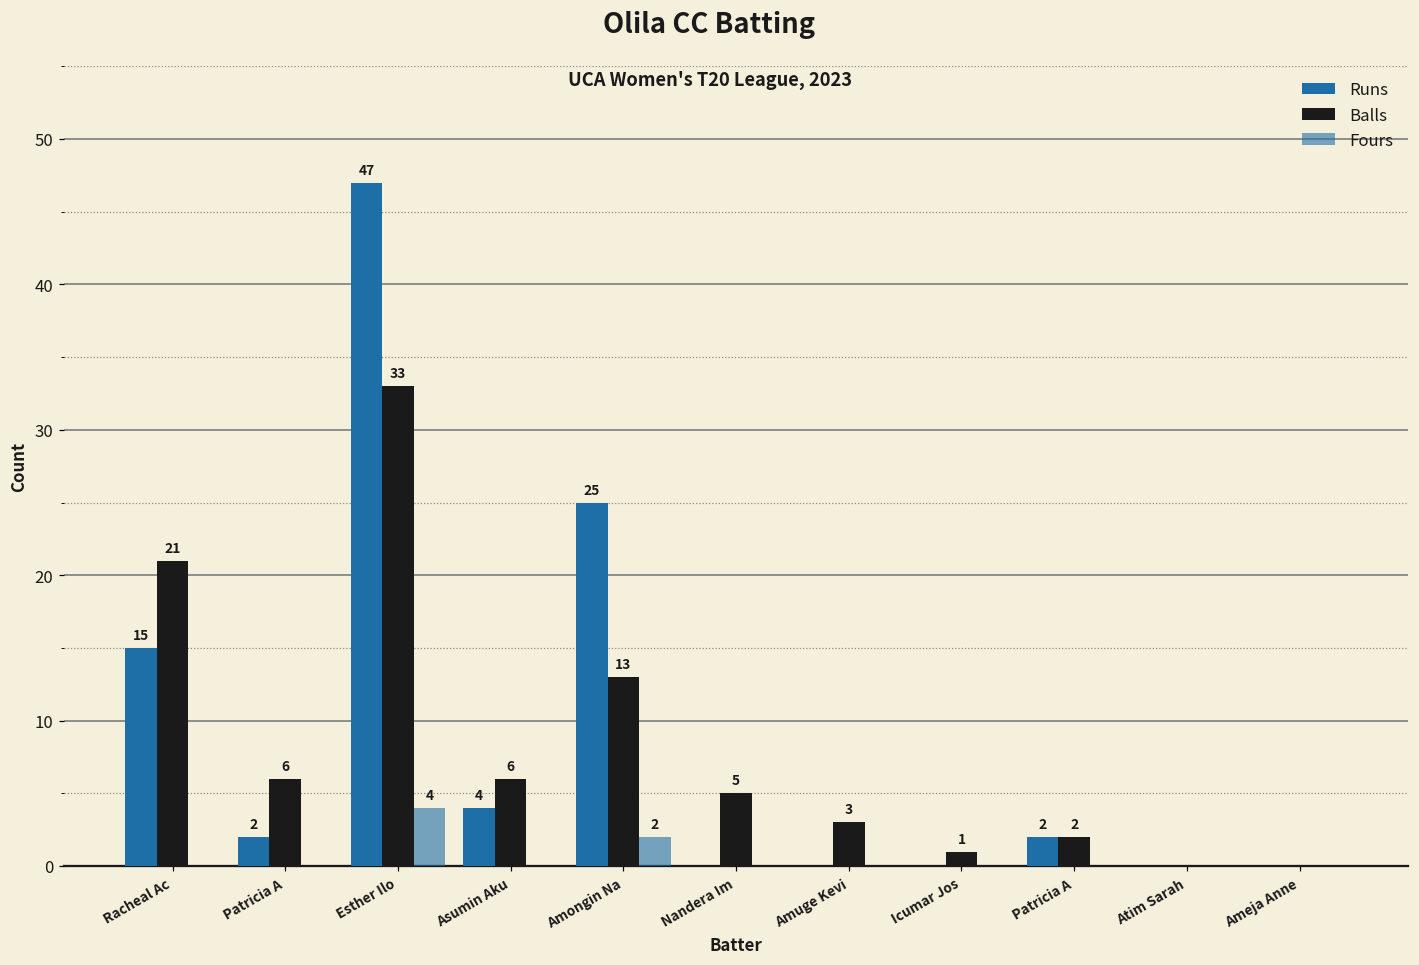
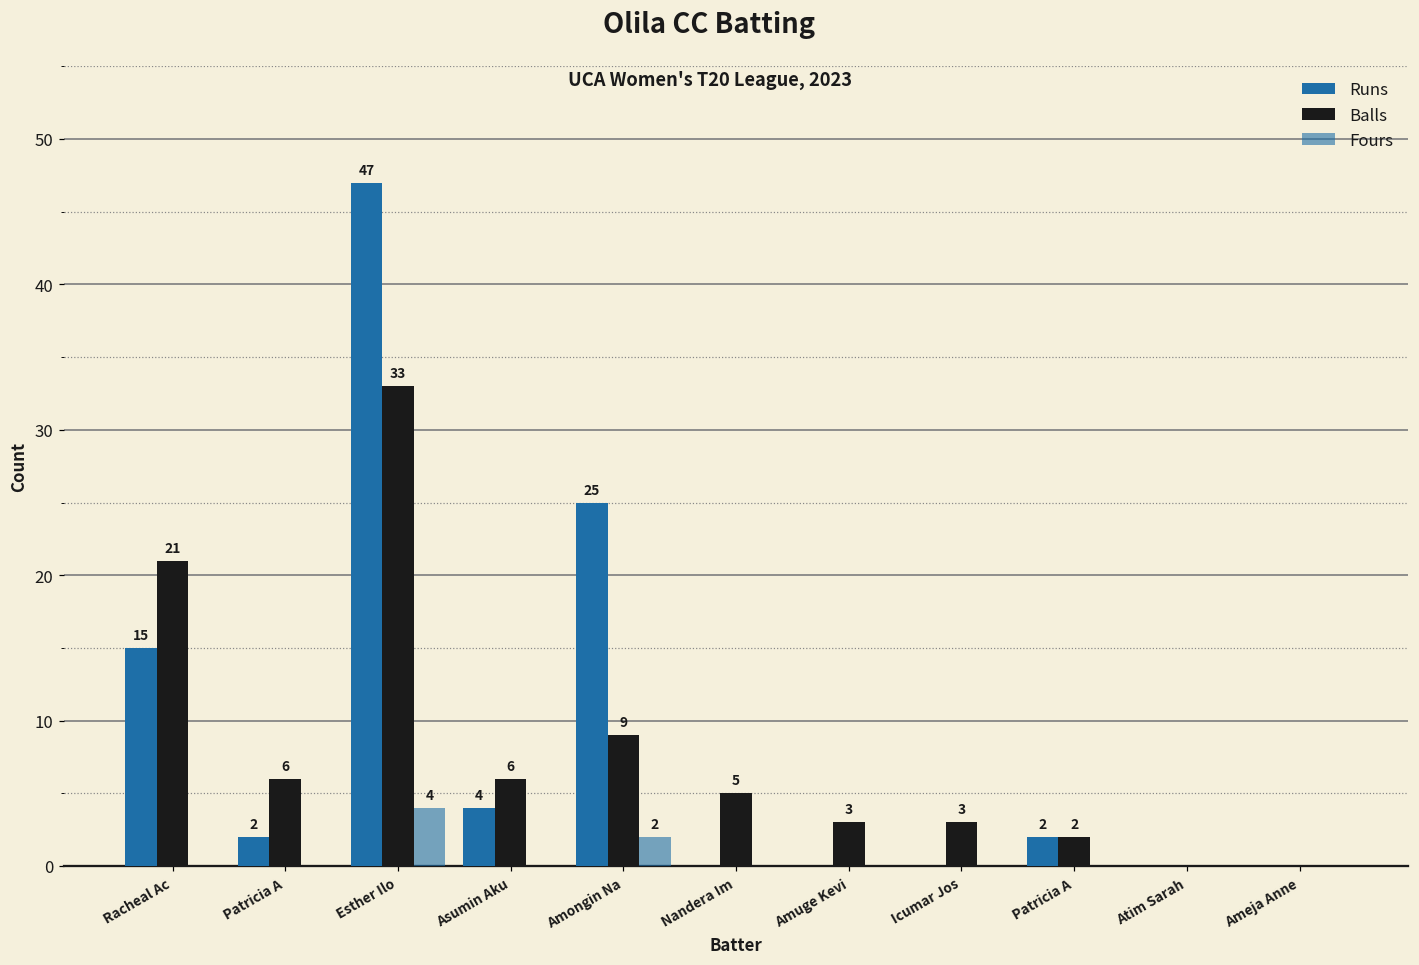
  {
    "Balls": {
      "Racheal Ac": 21,
      "Esther Ilo": 33,
      "Asumin Aku": 6,
-     "Amongin Na": 13,
+     "Amongin Na": 9,
      "Nandera Im": 5,
      "Amuge Kevi": 3,
-     "Icumar Jos": 1
+     "Icumar Jos": 3
    }
  }
